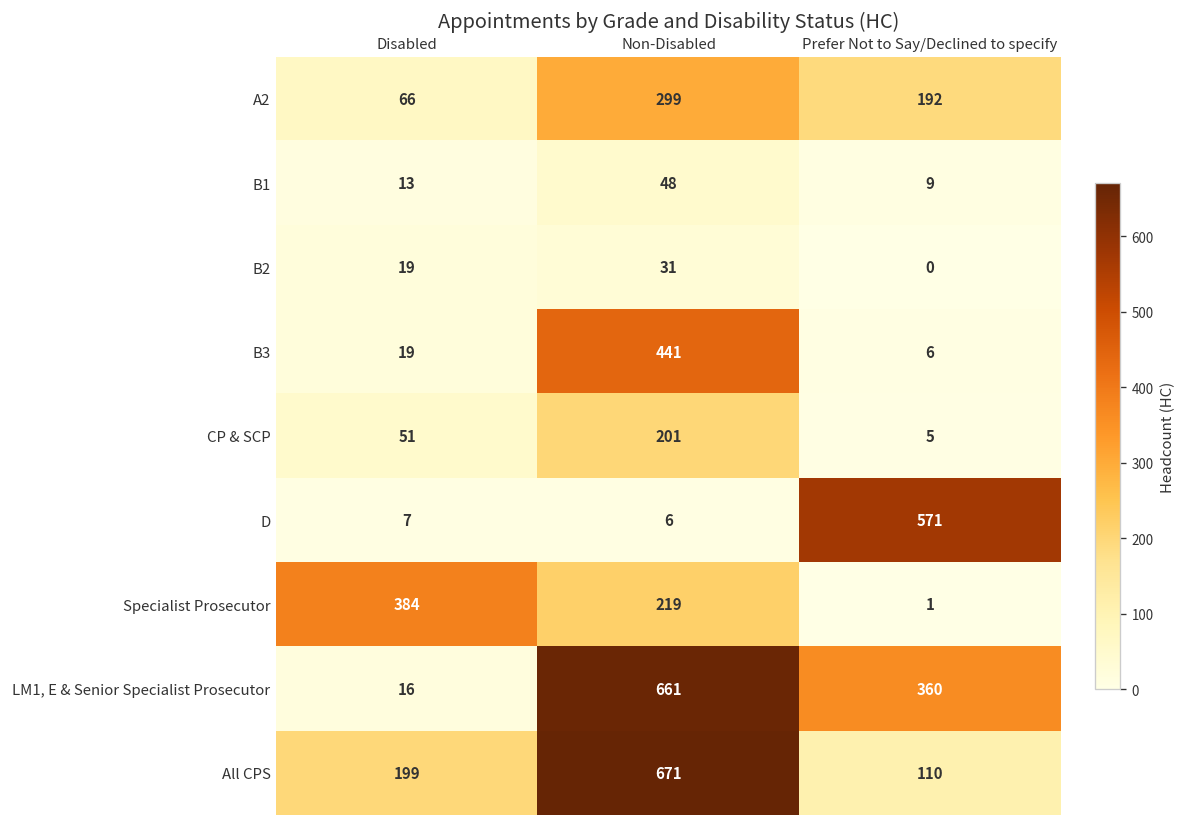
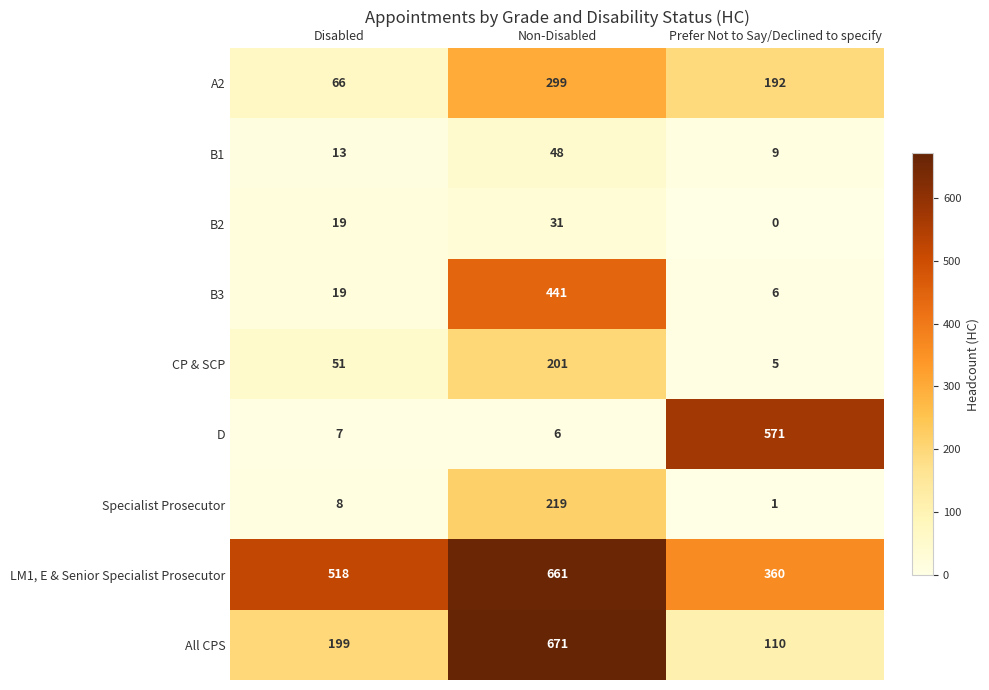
  {
    "A2": {
      "Disabled": 66,
      "Non-Disabled": 299,
      "Prefer Not to Say/Declined to specify": 192
    },
    "B1": {
      "Disabled": 13,
      "Non-Disabled": 48,
      "Prefer Not to Say/Declined to specify": 9
    },
    "B2": {
      "Disabled": 19,
      "Non-Disabled": 31,
      "Prefer Not to Say/Declined to specify": 0
    },
    "B3": {
      "Disabled": 19,
      "Non-Disabled": 441,
      "Prefer Not to Say/Declined to specify": 6
    },
    "CP & SCP": {
      "Disabled": 51,
      "Non-Disabled": 201,
      "Prefer Not to Say/Declined to specify": 5
    },
    "D": {
      "Disabled": 7,
      "Non-Disabled": 6,
      "Prefer Not to Say/Declined to specify": 571
    },
    "Specialist Prosecutor": {
-     "Disabled": 384,
+     "Disabled": 8,
      "Non-Disabled": 219,
      "Prefer Not to Say/Declined to specify": 1
    },
    "LM1, E & Senior Specialist Prosecutor": {
-     "Disabled": 16,
+     "Disabled": 518,
      "Non-Disabled": 661,
      "Prefer Not to Say/Declined to specify": 360
    },
    "All CPS": {
      "Disabled": 199,
      "Non-Disabled": 671,
      "Prefer Not to Say/Declined to specify": 110
    }
  }
